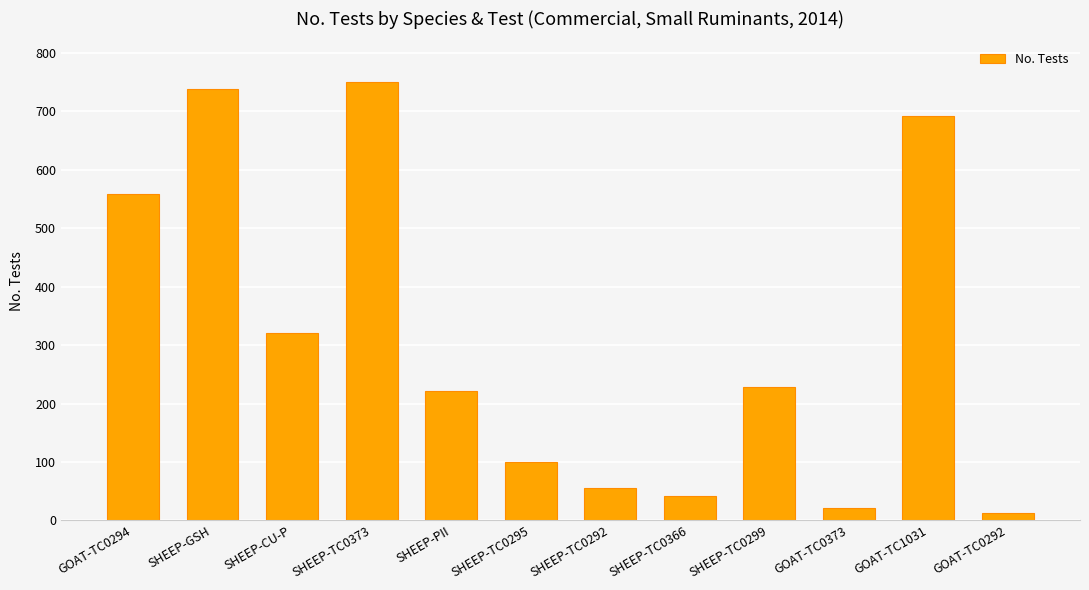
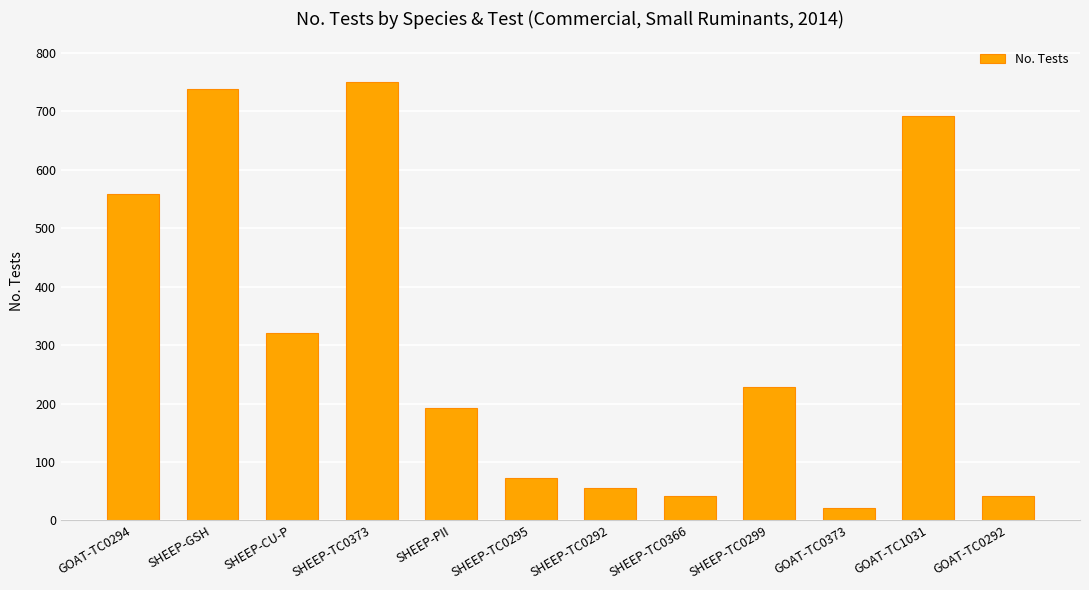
  {
    "GOAT-TC0294": 560,
    "SHEEP-GSH": 740,
    "SHEEP-CU-P": 320,
    "SHEEP-TC0373": 750,
-   "SHEEP-PII": 220,
-   "SHEEP-TC0295": 100,
+   "SHEEP-PII": 190,
+   "SHEEP-TC0295": 70,
    "SHEEP-TC0292": 60,
    "SHEEP-TC0366": 40,
    "SHEEP-TC0299": 230,
    "GOAT-TC0373": 20,
    "GOAT-TC1031": 690,
-   "GOAT-TC0292": 10
+   "GOAT-TC0292": 40
  }
